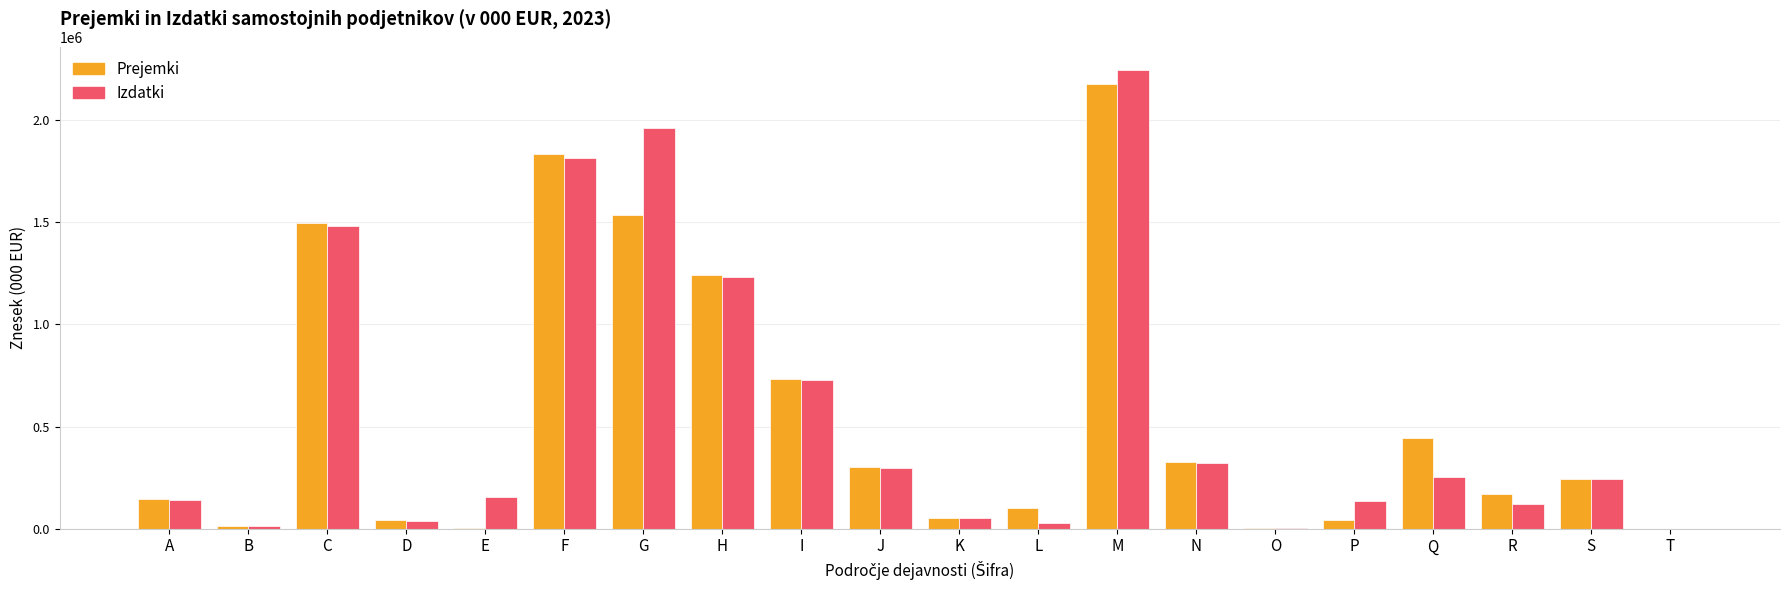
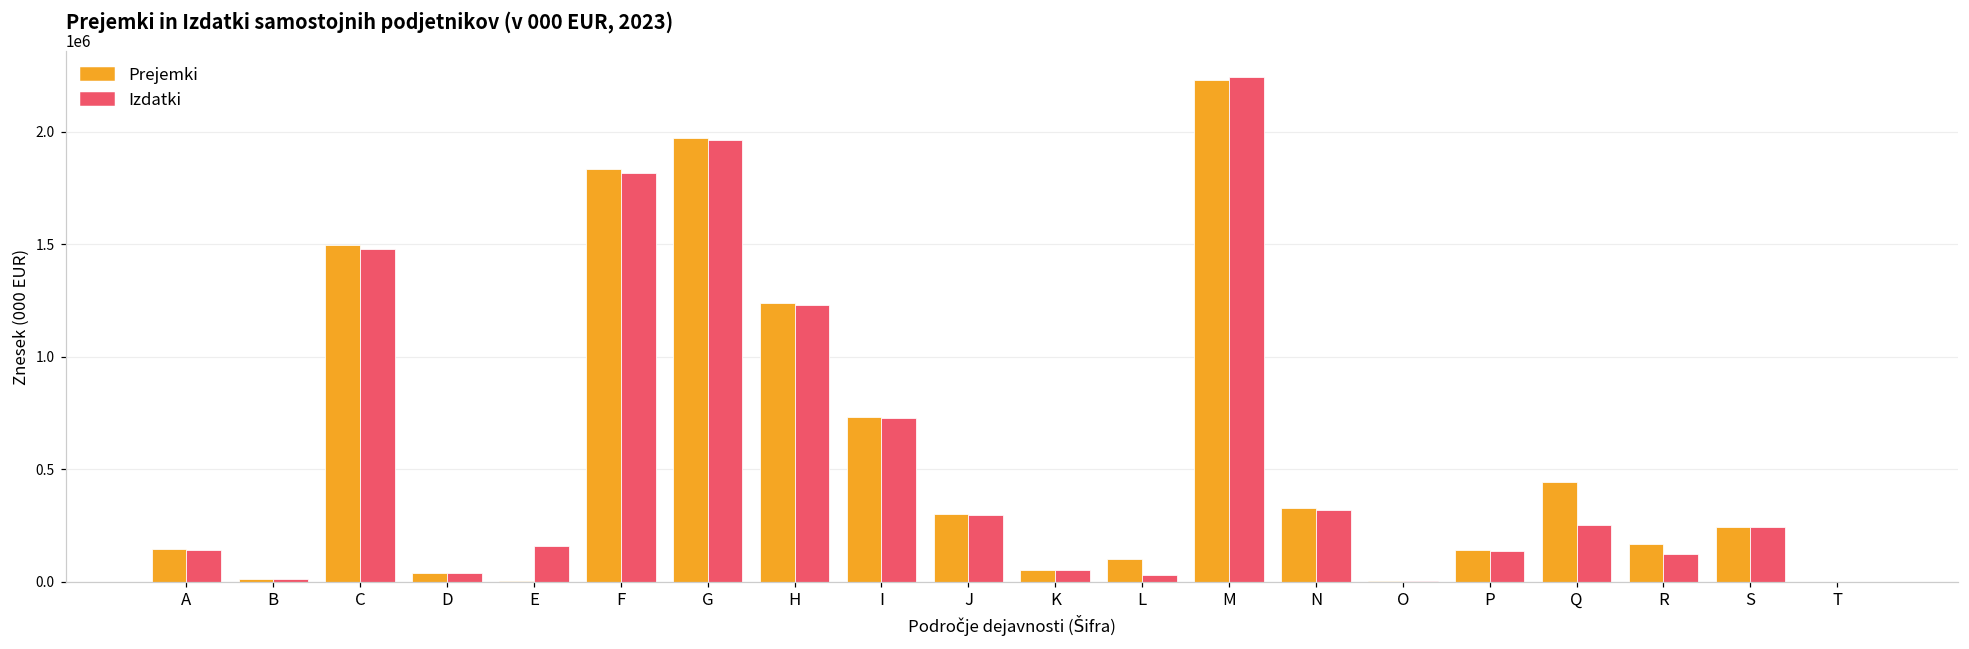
  {
    "Prejemki": {
      "A": 140000,
      "C": 1500000,
      "D": 40000,
      "F": 1840000,
-     "G": 1530000,
+     "G": 1970000,
      "H": 1240000,
      "I": 730000,
      "J": 300000,
      "K": 50000,
      "L": 100000,
-     "M": 2180000,
+     "M": 2230000,
      "N": 330000,
-     "P": 40000,
+     "P": 140000,
      "Q": 440000,
      "R": 170000,
      "S": 240000
    },
    "Izdatki": {
      "A": 140000,
      "C": 1480000,
      "D": 40000,
      "E": 160000,
      "F": 1820000,
      "G": 1960000,
      "H": 1230000,
      "I": 730000,
      "J": 300000,
      "K": 50000,
      "L": 30000,
      "M": 2250000,
      "N": 320000,
      "P": 140000,
      "Q": 250000,
      "R": 120000,
      "S": 240000
    }
  }
